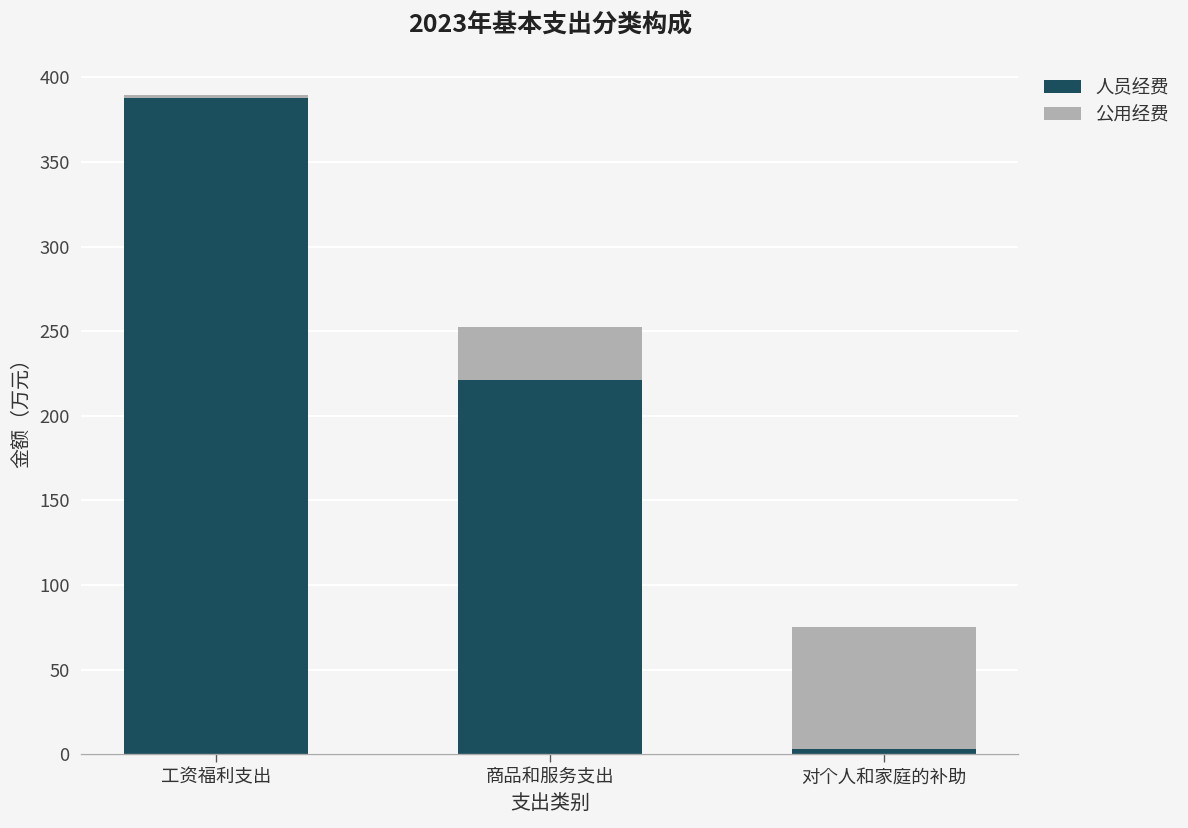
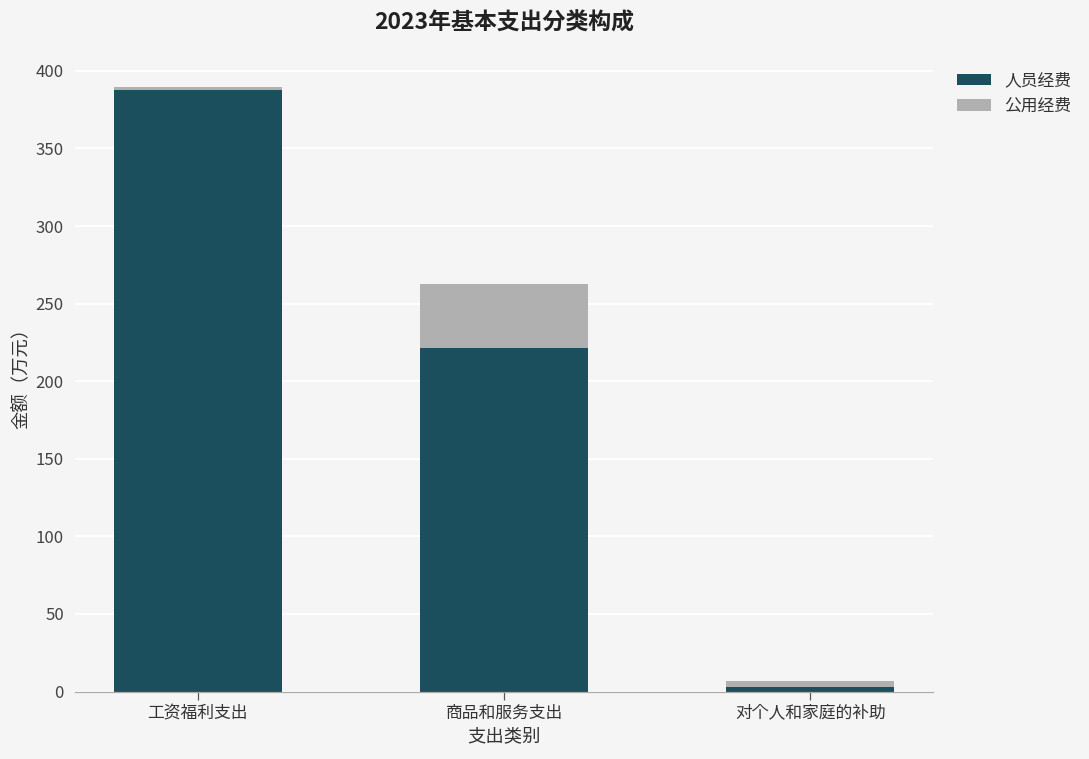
  {
    "人员经费": {
      "工资福利支出": 388,
      "商品和服务支出": 221,
      "对个人和家庭的补助": 3
    },
    "公用经费": {
-     "商品和服务支出": 31,
-     "对个人和家庭的补助": 72
+     "商品和服务支出": 41,
+     "对个人和家庭的补助": 4
    }
  }
